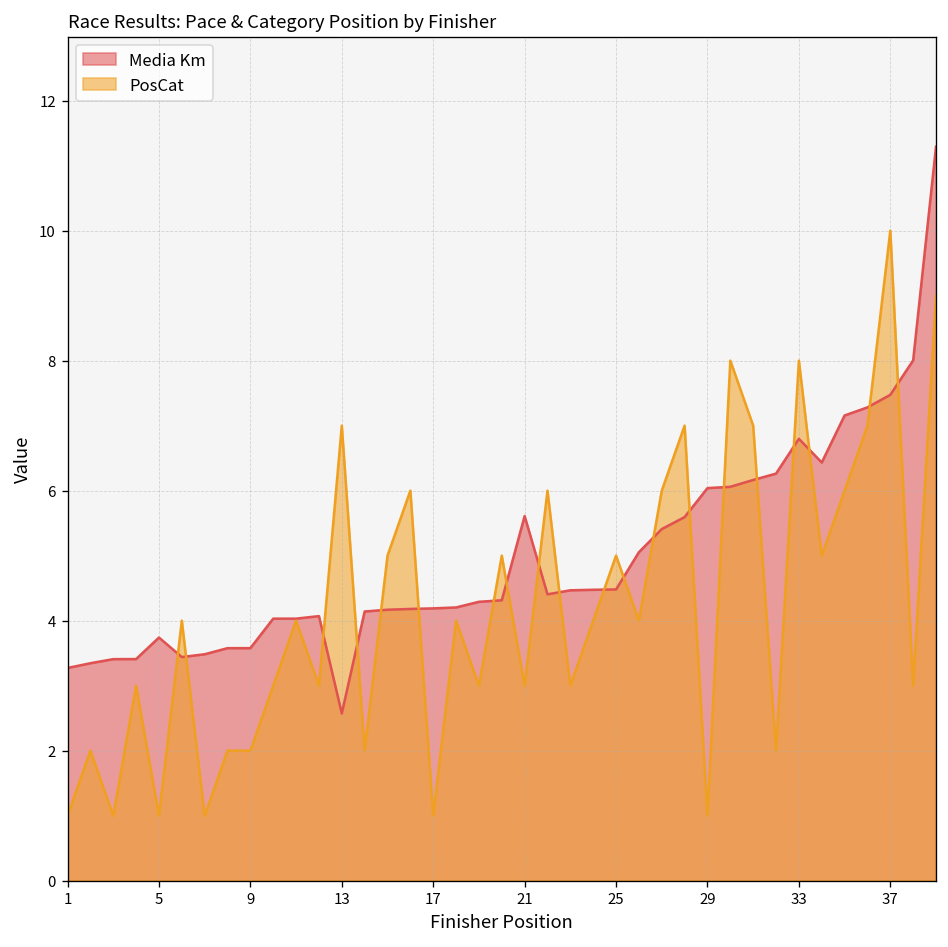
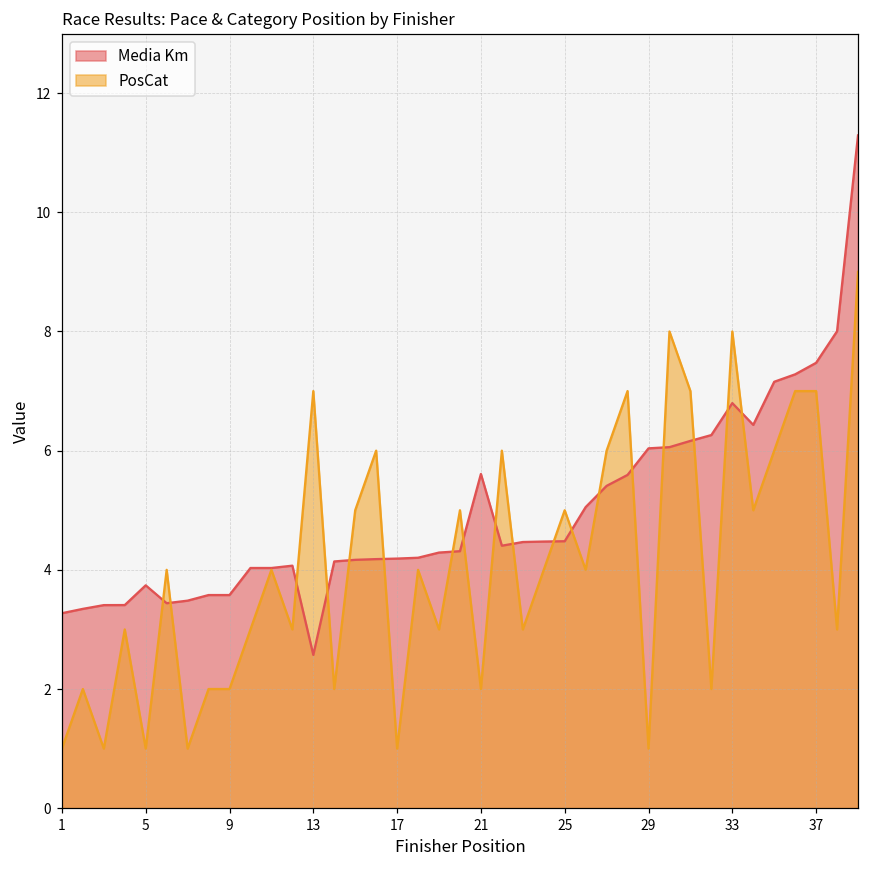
  {
    "Media Km": {
      "1": 3.3,
      "5": 3.7,
      "9": 3.6,
      "13": 2.6,
      "17": 4.2,
      "21": 5.6,
      "25": 4.5,
      "29": 6,
      "33": 6.8,
      "37": 7.5
    },
    "PosCat": {
      "1": 1,
      "5": 1,
      "9": 2,
      "13": 7,
      "17": 1,
-     "21": 3,
+     "21": 2,
      "25": 5,
      "29": 1,
      "33": 8,
-     "37": 10
+     "37": 7
    }
  }
